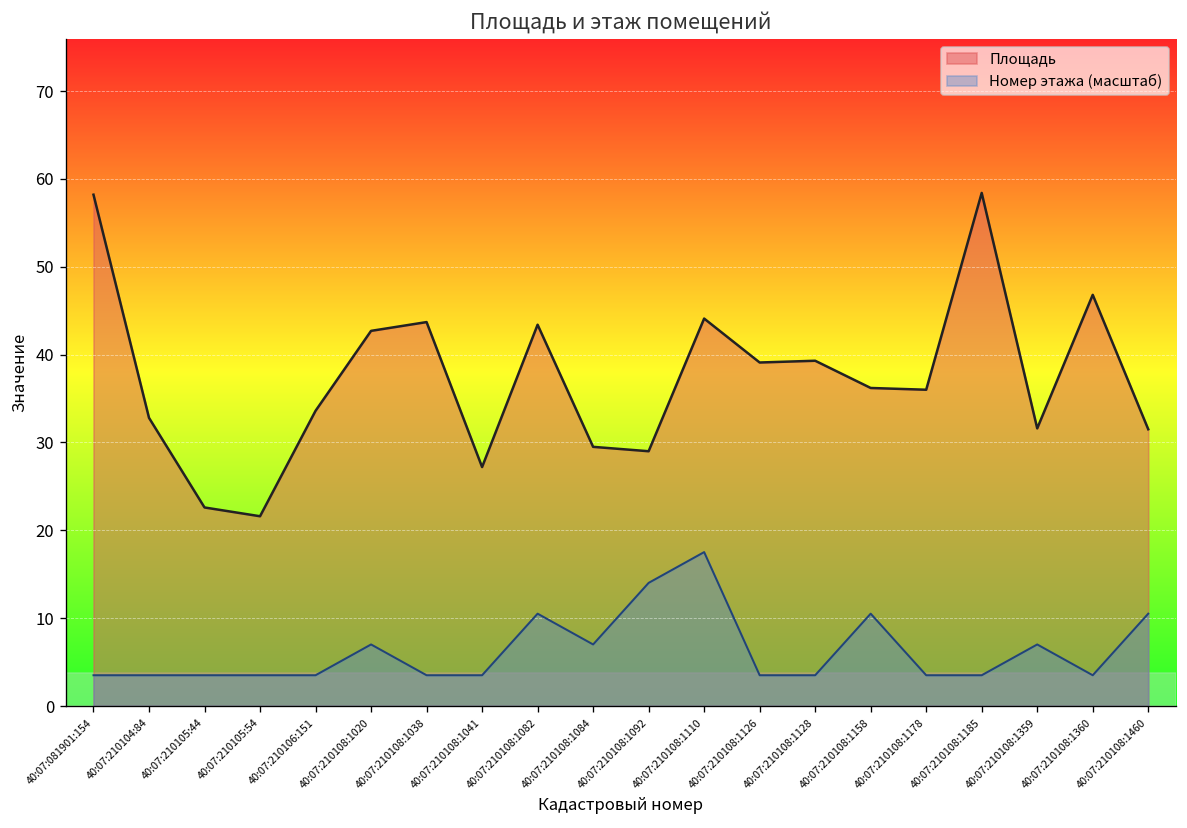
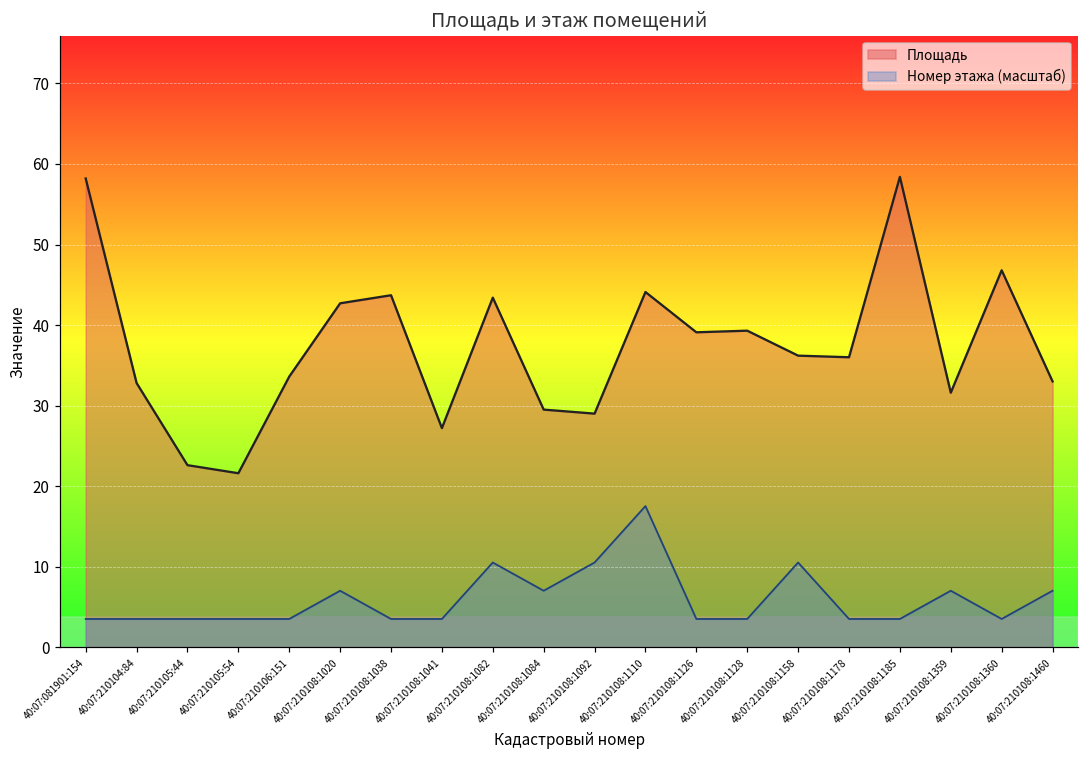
  {
    "Площадь": {
      "40:07:081901:154": 58,
      "40:07:210104:84": 33,
      "40:07:210105:44": 23,
      "40:07:210105:54": 22,
      "40:07:210106:151": 34,
      "40:07:210108:1020": 43,
      "40:07:210108:1038": 44,
      "40:07:210108:1041": 27,
      "40:07:210108:1082": 43,
      "40:07:210108:1084": 30,
      "40:07:210108:1092": 29,
      "40:07:210108:1110": 44,
      "40:07:210108:1126": 39,
      "40:07:210108:1128": 39,
      "40:07:210108:1158": 36,
      "40:07:210108:1178": 36,
      "40:07:210108:1185": 58,
      "40:07:210108:1359": 32,
      "40:07:210108:1360": 47,
-     "40:07:210108:1460": 32
+     "40:07:210108:1460": 33
    },
    "Номер этажа (масштаб)": {
      "40:07:210108:1020": 7,
      "40:07:210108:1082": 11,
      "40:07:210108:1084": 7,
-     "40:07:210108:1092": 14,
+     "40:07:210108:1092": 11,
      "40:07:210108:1110": 18,
      "40:07:210108:1158": 11,
      "40:07:210108:1359": 7,
-     "40:07:210108:1460": 11
+     "40:07:210108:1460": 7
    }
  }
